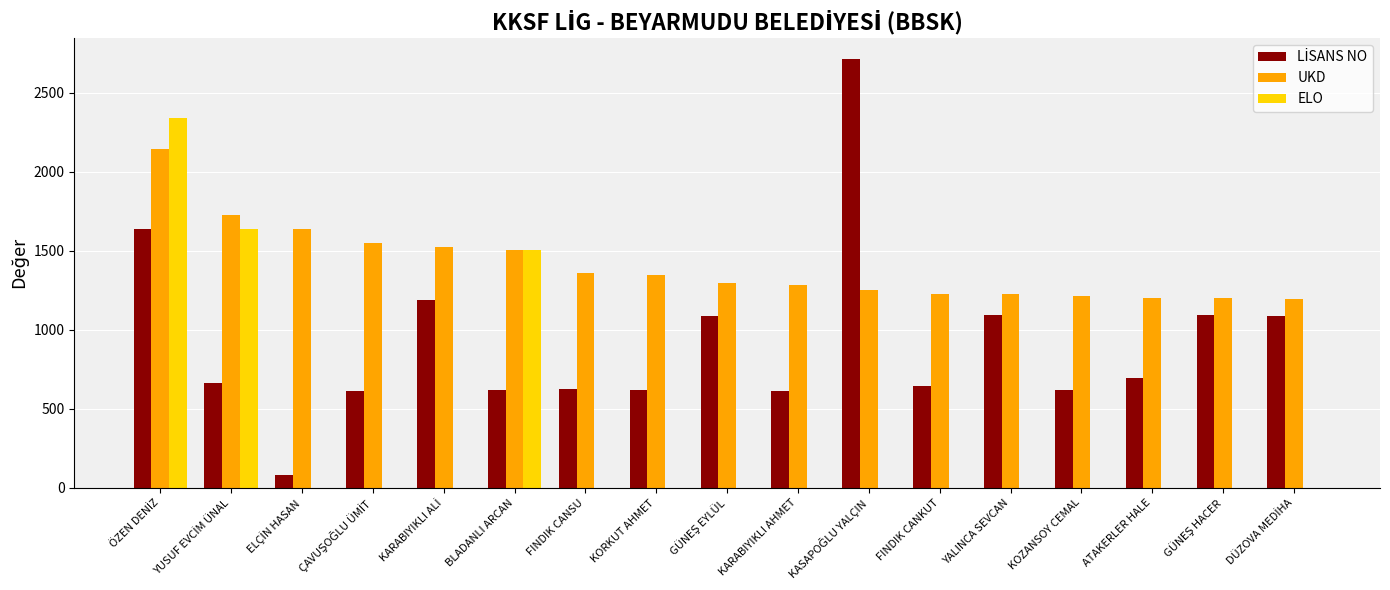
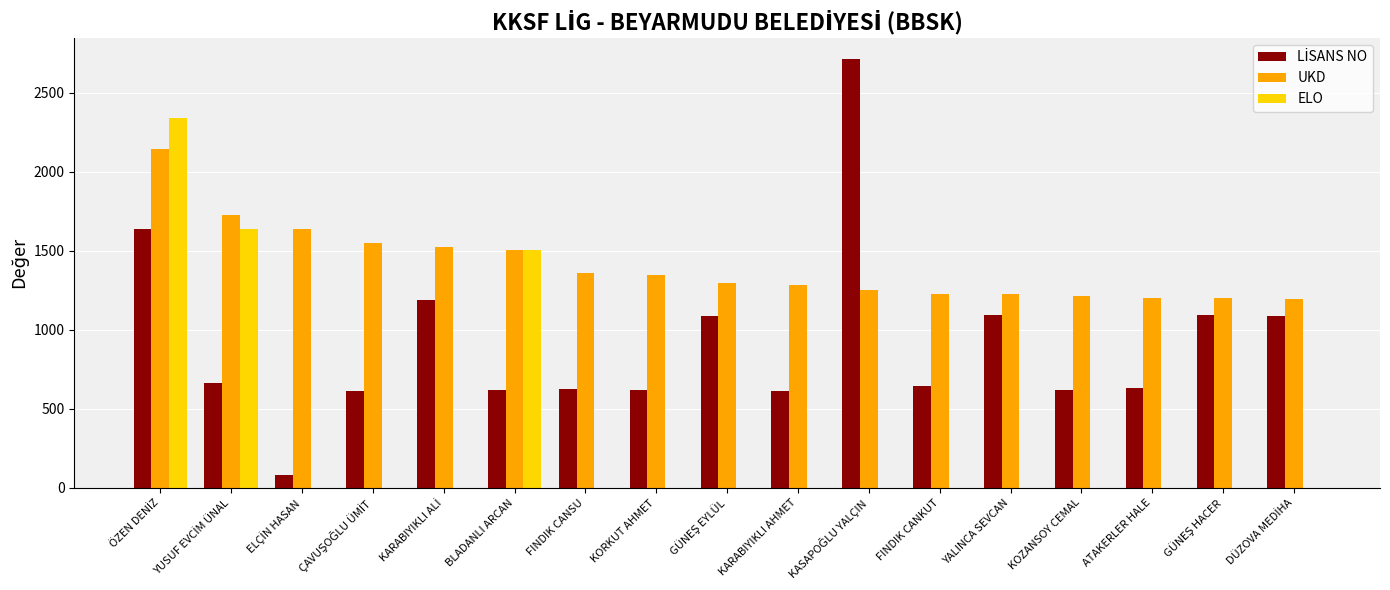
  {
    "LİSANS NO": {
      "ÖZEN DENİZ": 1640,
      "YUSUF EVCİM ÜNAL": 660,
      "ELÇİN HASAN": 80,
      "ÇAVUŞOĞLU ÜMİT": 620,
      "KARABIYIKLI ALİ": 1190,
      "BLADANLI ARCAN": 620,
      "FINDIK CANSU": 630,
      "KORKUT AHMET": 620,
      "GÜNEŞ EYLÜL": 1090,
      "KARABIYIKLI AHMET": 610,
      "KASAPOĞLU YALÇIN": 2710,
      "FINDIK CANKUT": 640,
      "YALINCA SEVCAN": 1090,
      "KOZANSOY CEMAL": 620,
-     "ATAKERLER HALE": 700,
+     "ATAKERLER HALE": 630,
      "GÜNEŞ HACER": 1090,
      "DÜZOVA MEDİHA": 1090
    }
  }
